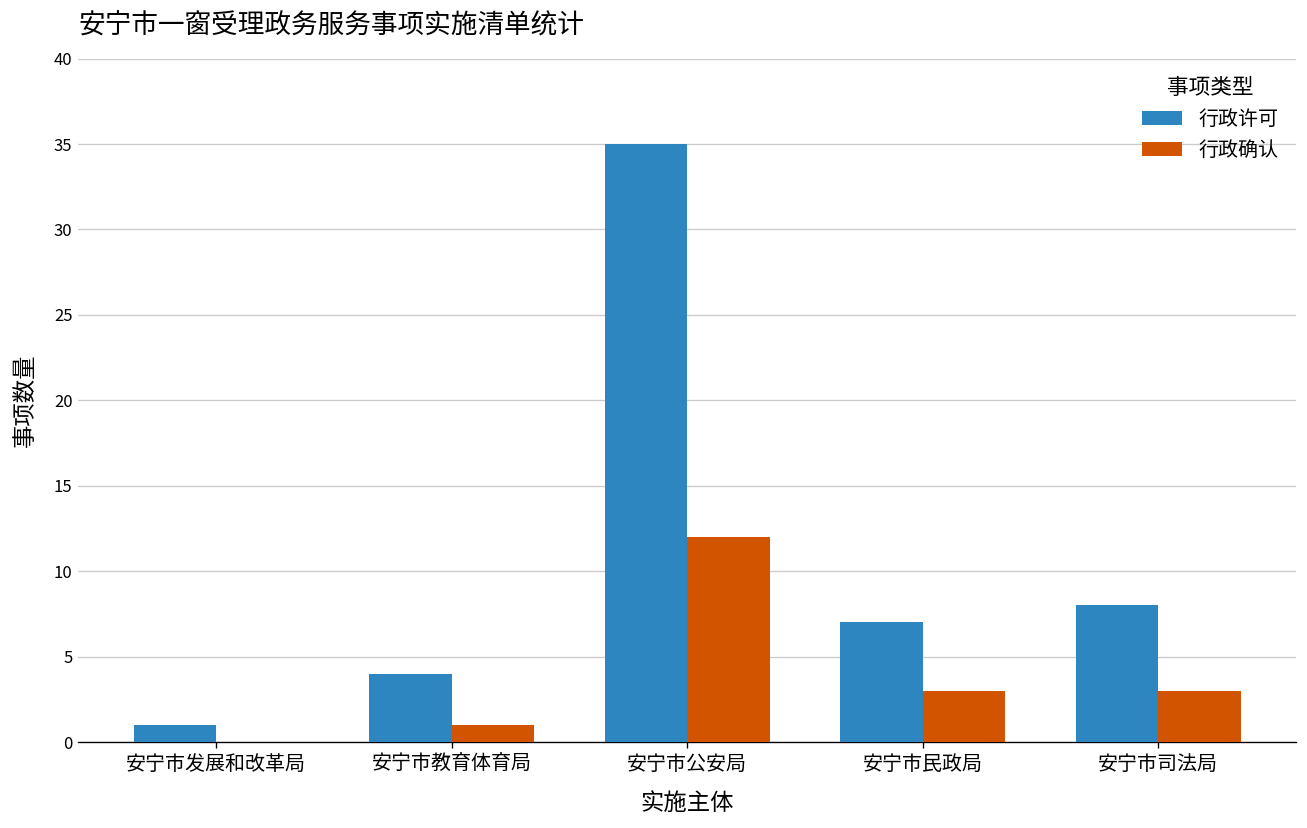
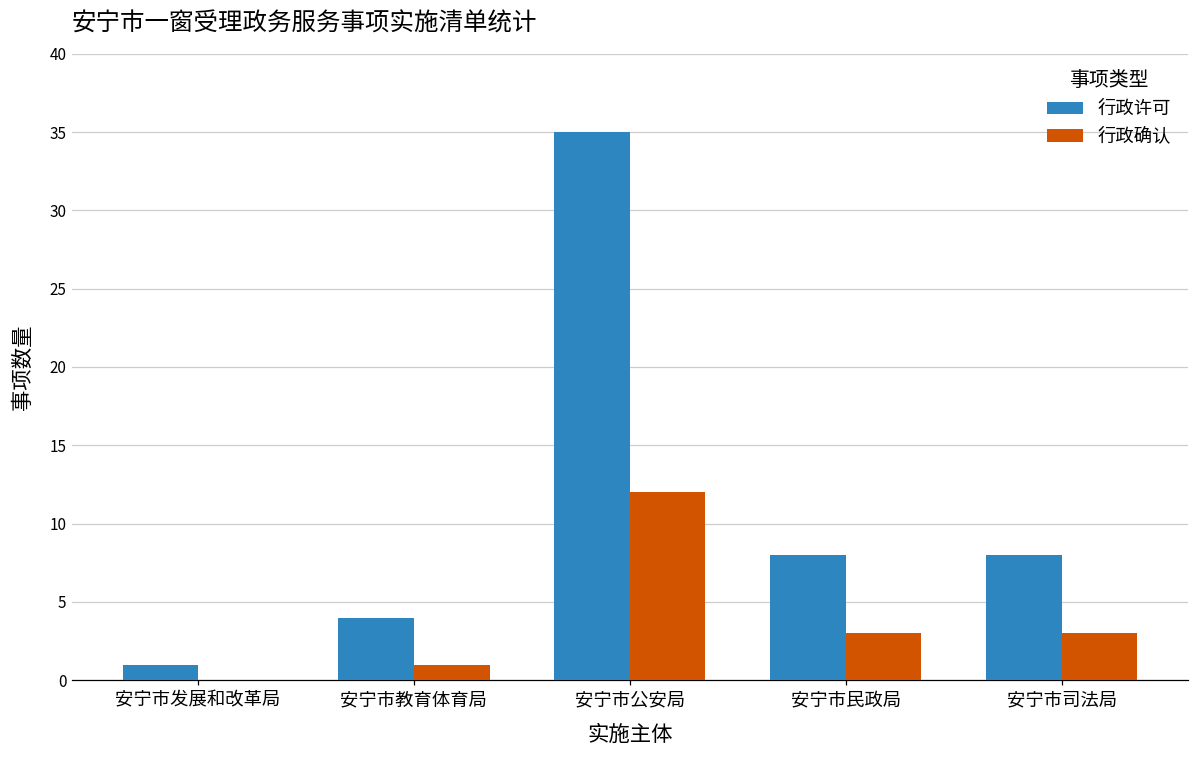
  {
    "行政许可": {
      "安宁市发展和改革局": 1,
      "安宁市教育体育局": 4,
      "安宁市公安局": 35,
-     "安宁市民政局": 7,
+     "安宁市民政局": 8,
      "安宁市司法局": 8
    },
    "行政确认": {
      "安宁市发展和改革局": 0,
      "安宁市教育体育局": 1,
      "安宁市公安局": 12,
      "安宁市民政局": 3,
      "安宁市司法局": 3
    }
  }
